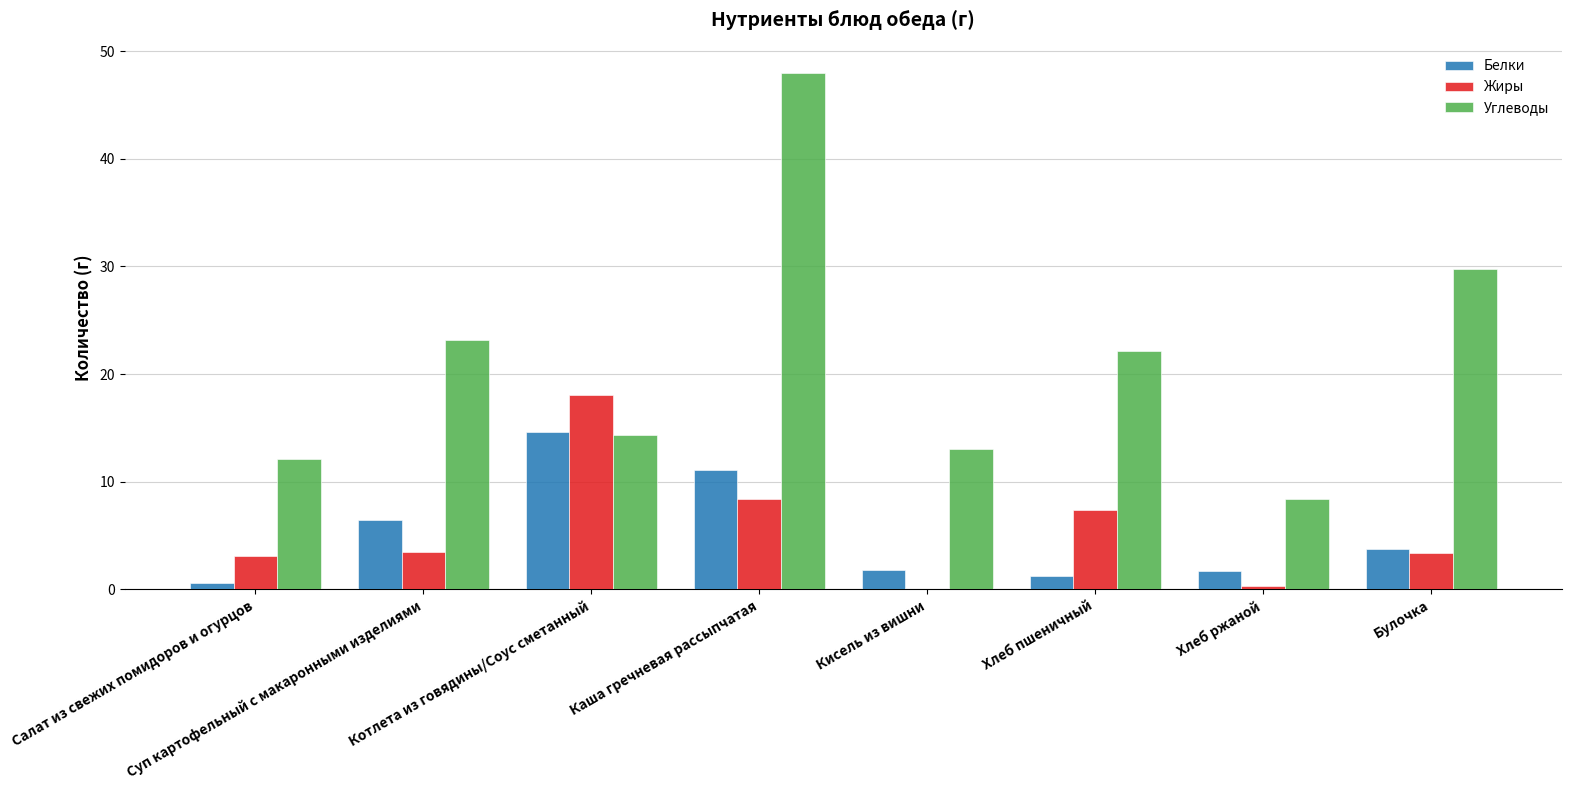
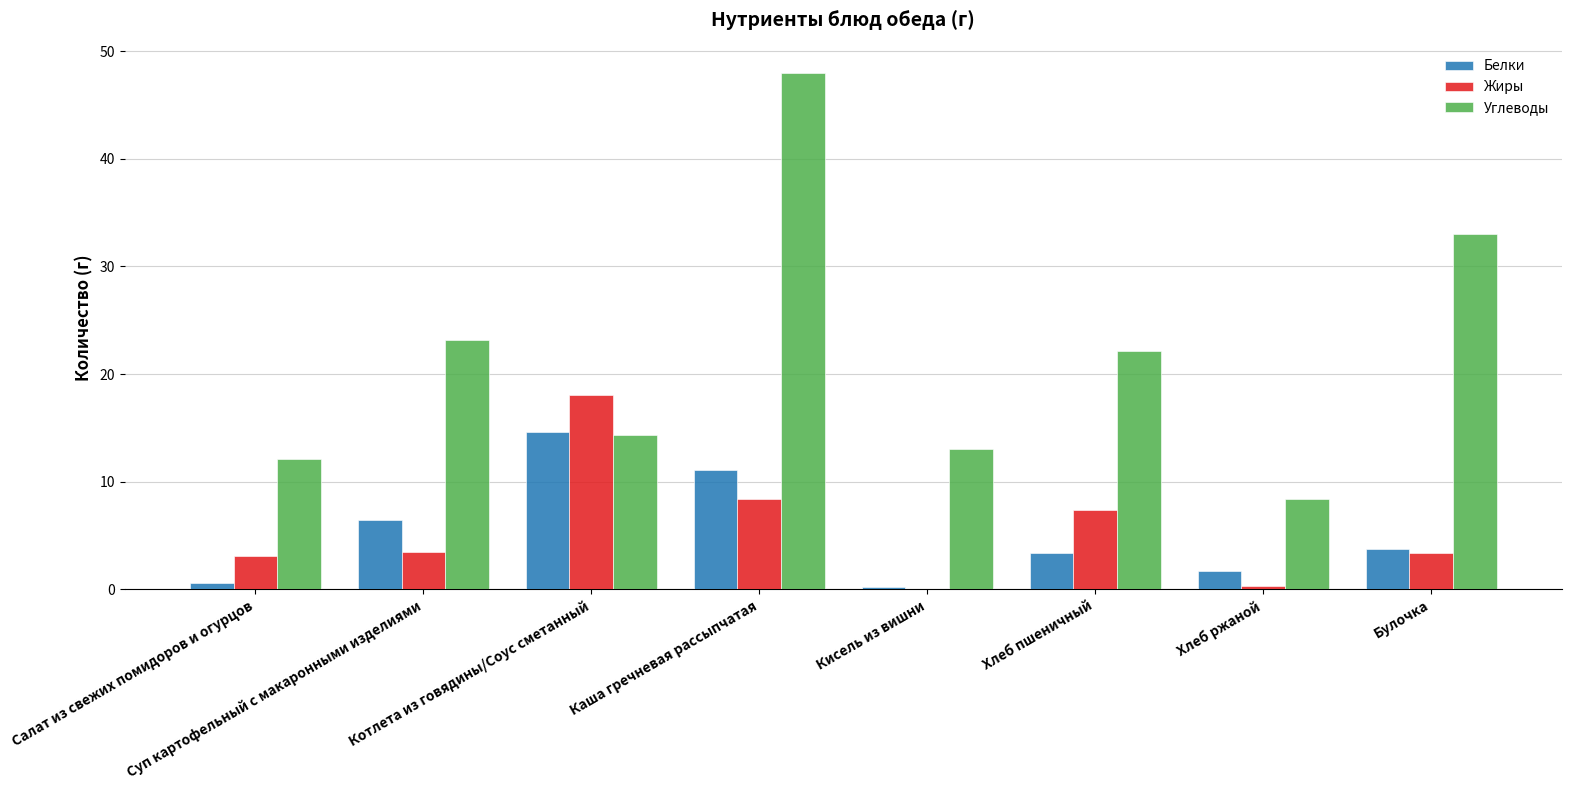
  {
    "Белки": {
      "Салат из свежих помидоров и огурцов": 0.6,
      "Суп картофельный с макаронными изделиями": 6.5,
      "Котлета из говядины/Соус сметанный": 14.6,
      "Каша гречневая рассыпчатая": 11.1,
-     "Кисель из вишни": 1.8,
-     "Хлеб пшеничный": 1.2,
+     "Кисель из вишни": 0.2,
+     "Хлеб пшеничный": 3.4,
      "Хлеб ржаной": 1.7,
      "Булочка": 3.8
    },
    "Жиры": {
      "Салат из свежих помидоров и огурцов": 3.1,
      "Суп картофельный с макаронными изделиями": 3.5,
      "Котлета из говядины/Соус сметанный": 18.1,
      "Каша гречневая рассыпчатая": 8.4,
      "Кисель из вишни": 0.0,
      "Хлеб пшеничный": 7.4,
      "Хлеб ржаной": 0.3,
      "Булочка": 3.4
    },
    "Углеводы": {
      "Салат из свежих помидоров и огурцов": 12.1,
      "Суп картофельный с макаронными изделиями": 23.1,
      "Котлета из говядины/Соус сметанный": 14.4,
      "Каша гречневая рассыпчатая": 48.0,
      "Кисель из вишни": 13.0,
      "Хлеб пшеничный": 22.1,
      "Хлеб ржаной": 8.4,
-     "Булочка": 29.8
+     "Булочка": 33.0
    }
  }
